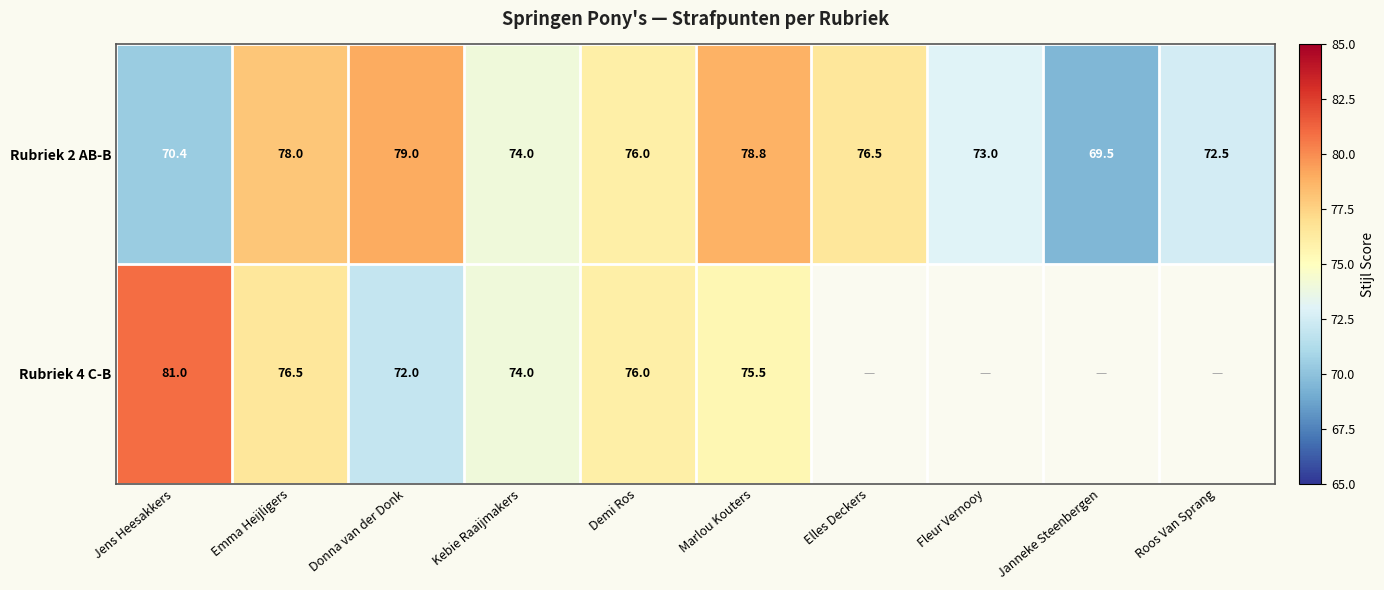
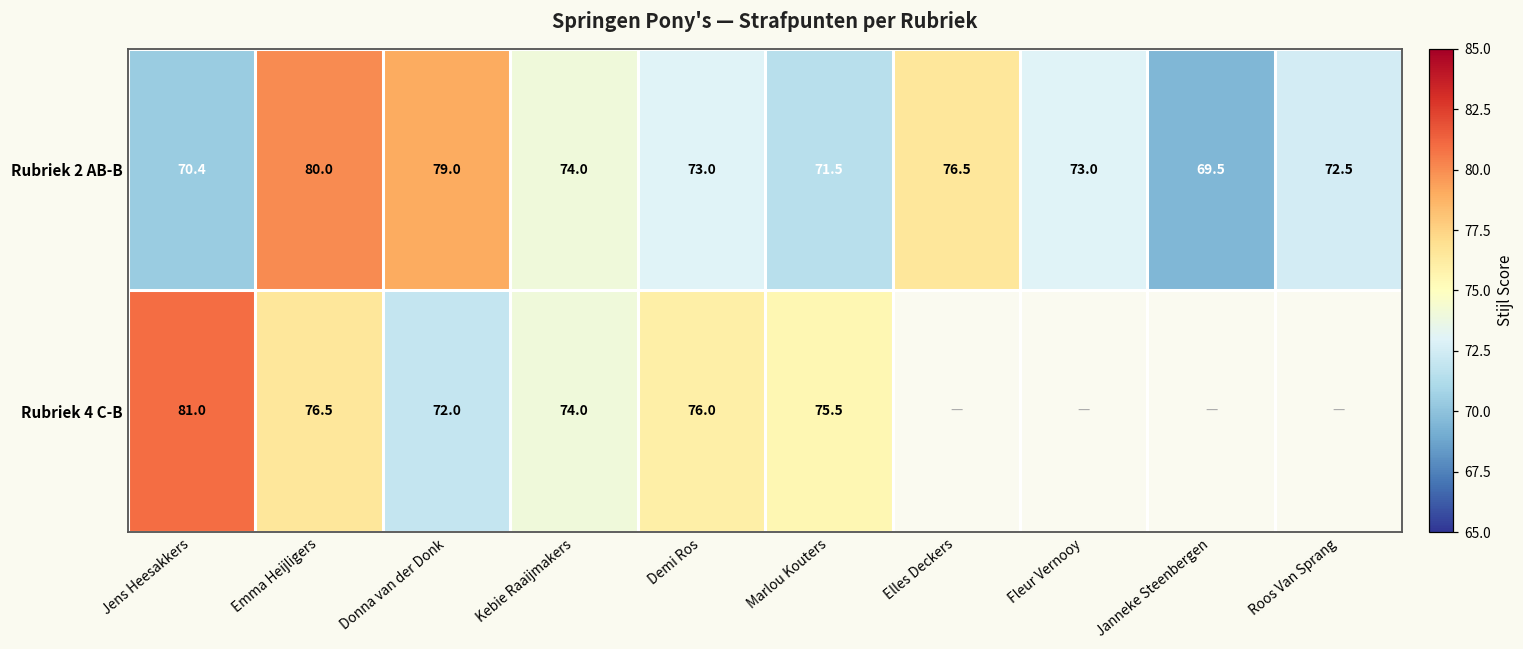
  {
    "Rubriek 2 AB-B": {
      "Jens Heesakkers": 70.4,
-     "Emma Heijligers": 78.0,
+     "Emma Heijligers": 80.0,
      "Donna van der Donk": 79.0,
      "Kebie Raaijmakers": 74.0,
-     "Demi Ros": 76.0,
-     "Marlou Kouters": 78.8,
+     "Demi Ros": 73.0,
+     "Marlou Kouters": 71.5,
      "Elles Deckers": 76.5,
      "Fleur Vernooy": 73.0,
      "Janneke Steenbergen": 69.5,
      "Roos Van Sprang": 72.5
    },
    "Rubriek 4 C-B": {
      "Jens Heesakkers": 81.0,
      "Emma Heijligers": 76.5,
      "Donna van der Donk": 72.0,
      "Kebie Raaijmakers": 74.0,
      "Demi Ros": 76.0,
      "Marlou Kouters": 75.5
    }
  }
